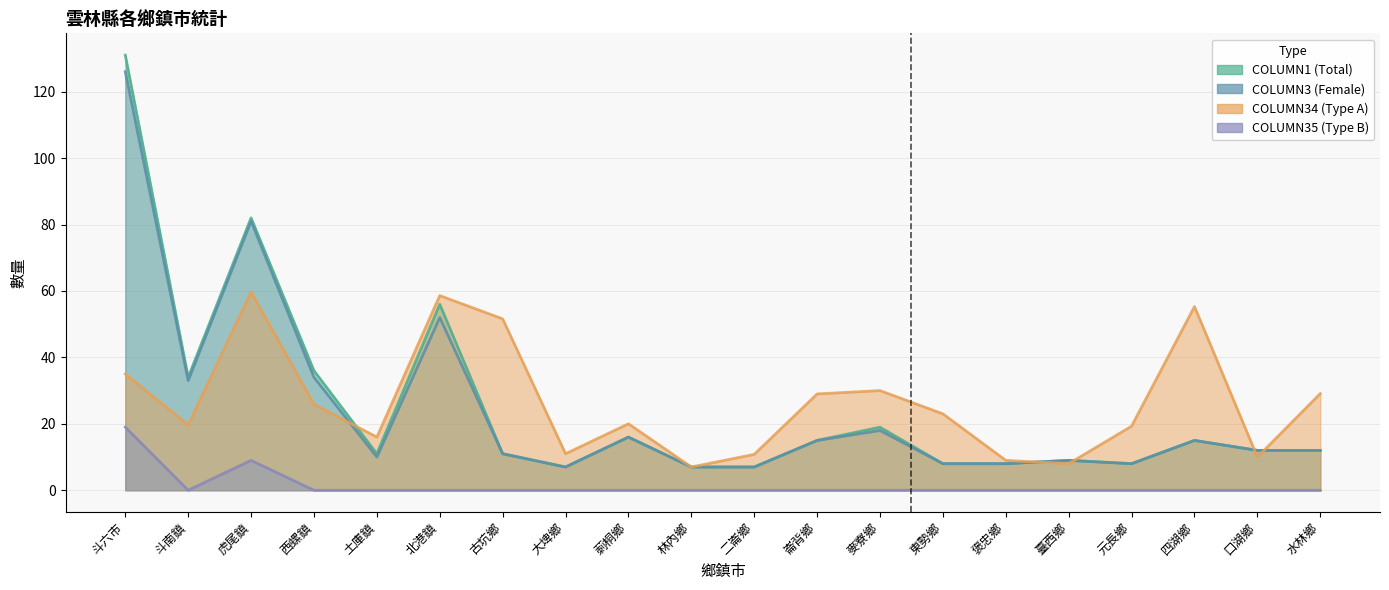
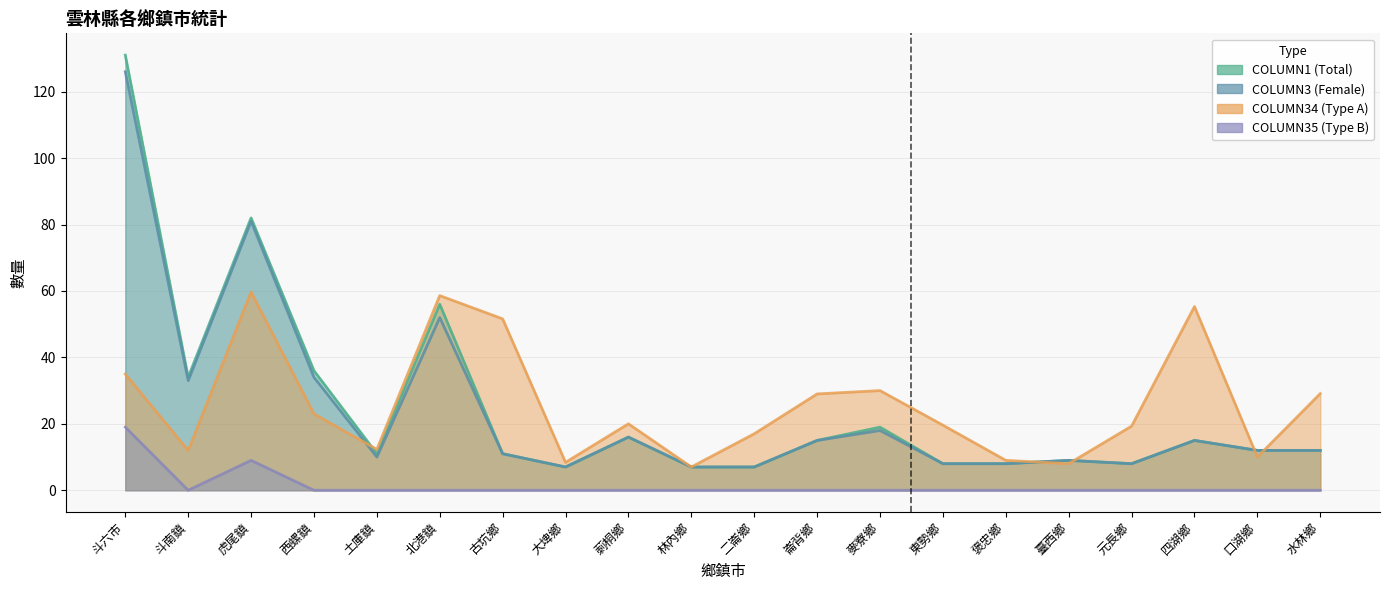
  {
    "COLUMN34 (Type A)": {
      "斗六市": 35,
-     "斗南鎮": 20,
+     "斗南鎮": 12,
      "虎尾鎮": 60,
-     "西螺鎮": 26,
-     "土庫鎮": 16,
+     "西螺鎮": 23,
+     "土庫鎮": 12,
      "北港鎮": 59,
      "古坑鄉": 52,
-     "大埤鄉": 11,
+     "大埤鄉": 8,
      "莿桐鄉": 20,
-     "二崙鄉": 11,
+     "二崙鄉": 17,
      "崙背鄉": 29,
      "麥寮鄉": 30,
-     "東勢鄉": 23,
+     "東勢鄉": 20,
      "褒忠鄉": 9,
      "臺西鄉": 8,
      "元長鄉": 19,
      "四湖鄉": 55,
      "口湖鄉": 10,
      "水林鄉": 29
    }
  }
